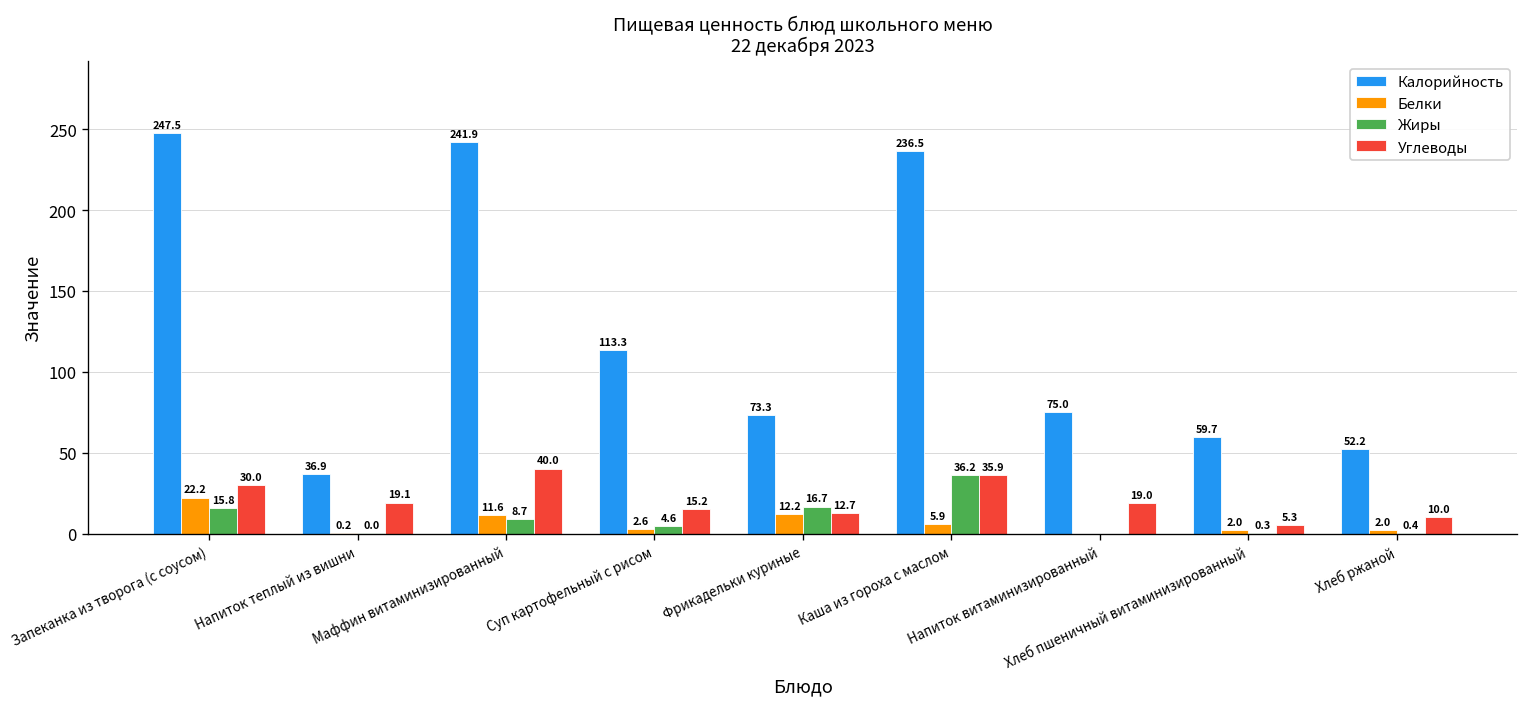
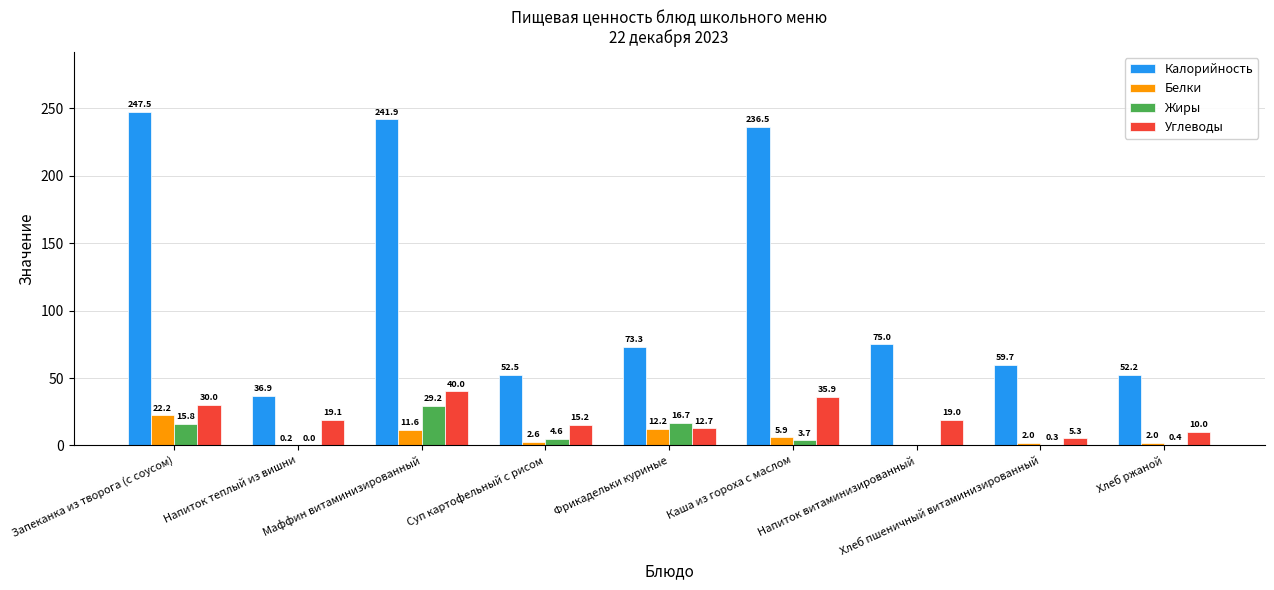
  {
    "Калорийность": {
      "Запеканка из творога (с соусом)": 247.5,
      "Напиток теплый из вишни": 36.9,
      "Маффин витаминизированный": 241.9,
-     "Суп картофельный с рисом": 113.3,
+     "Суп картофельный с рисом": 52.5,
      "Фрикадельки куриные": 73.3,
      "Каша из гороха с маслом": 236.5,
      "Напиток витаминизированный": 75.0,
      "Хлеб пшеничный витаминизированный": 59.7,
      "Хлеб ржаной": 52.2
    },
    "Белки": {
      "Запеканка из творога (с соусом)": 22.2,
      "Напиток теплый из вишни": 0.2,
      "Маффин витаминизированный": 11.6,
      "Суп картофельный с рисом": 2.6,
      "Фрикадельки куриные": 12.2,
      "Каша из гороха с маслом": 5.9,
      "Хлеб пшеничный витаминизированный": 2.0,
      "Хлеб ржаной": 2.0
    },
    "Жиры": {
      "Запеканка из творога (с соусом)": 15.8,
      "Напиток теплый из вишни": 0.0,
-     "Маффин витаминизированный": 8.7,
+     "Маффин витаминизированный": 29.2,
      "Суп картофельный с рисом": 4.6,
      "Фрикадельки куриные": 16.7,
-     "Каша из гороха с маслом": 36.2,
+     "Каша из гороха с маслом": 3.7,
      "Хлеб пшеничный витаминизированный": 0.3,
      "Хлеб ржаной": 0.4
    },
    "Углеводы": {
      "Запеканка из творога (с соусом)": 30.0,
      "Напиток теплый из вишни": 19.1,
      "Маффин витаминизированный": 40.0,
      "Суп картофельный с рисом": 15.2,
      "Фрикадельки куриные": 12.7,
      "Каша из гороха с маслом": 35.9,
      "Напиток витаминизированный": 19.0,
      "Хлеб пшеничный витаминизированный": 5.3,
      "Хлеб ржаной": 10.0
    }
  }
